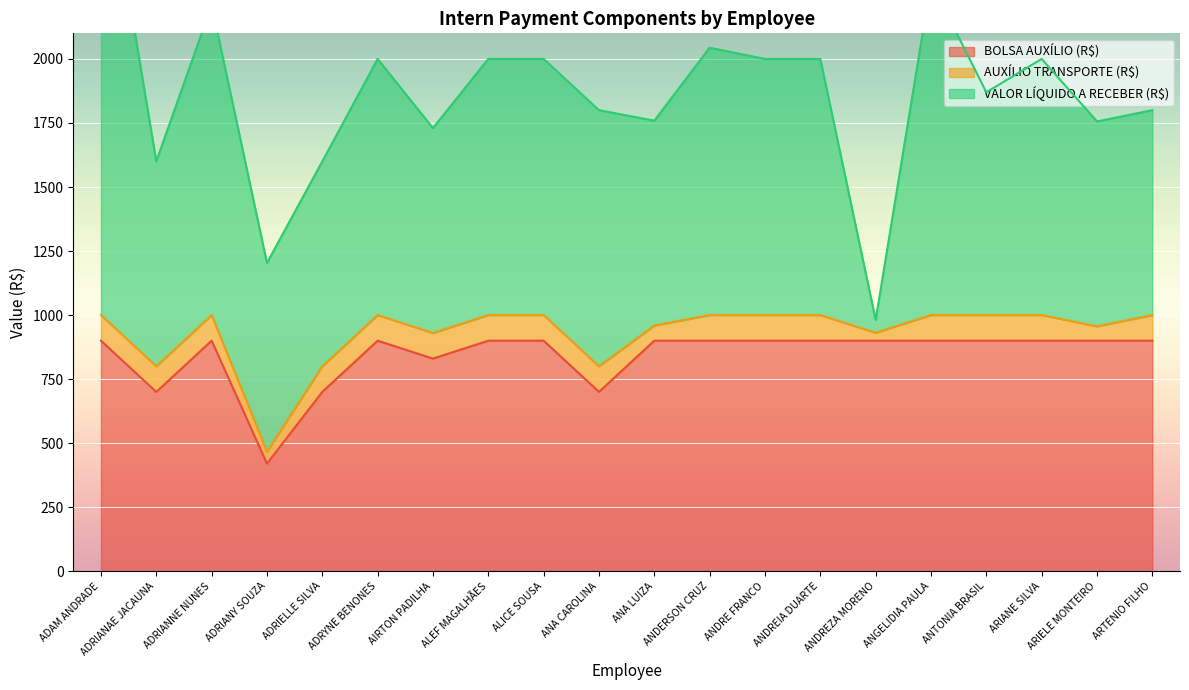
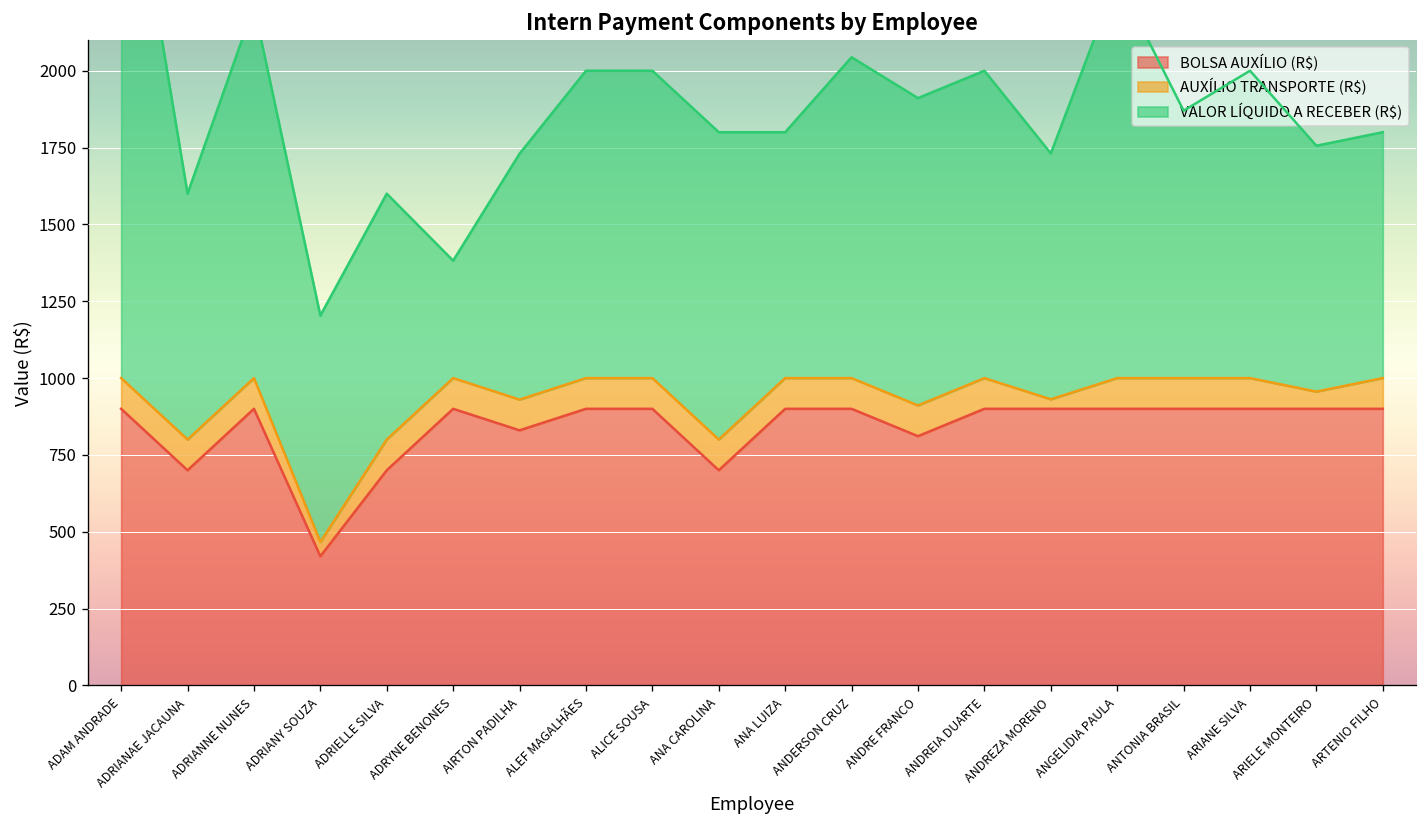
  {
    "BOLSA AUXÍLIO (R$)": {
      "ADAM ANDRADE": 900,
      "ADRIANAE JACAUNA": 700,
      "ADRIANNE NUNES": 900,
      "ADRIANY SOUZA": 420,
      "ADRIELLE SILVA": 700,
      "ADRYNE BENONES": 900,
      "AIRTON PADILHA": 830,
      "ALEF MAGALHÃES": 900,
      "ALICE SOUSA": 900,
      "ANA CAROLINA": 700,
      "ANA LUIZA": 900,
      "ANDERSON CRUZ": 900,
-     "ANDRE FRANCO": 900,
+     "ANDRE FRANCO": 810,
      "ANDREIA DUARTE": 900,
      "ANDREZA MORENO": 900,
      "ANGELIDIA PAULA": 900,
      "ANTONIA BRASIL": 900,
      "ARIANE SILVA": 900,
      "ARIELE MONTEIRO": 900,
      "ARTENIO FILHO": 900
    },
    "AUXÍLIO TRANSPORTE (R$)": {
      "ADAM ANDRADE": 100,
      "ADRIANAE JACAUNA": 100,
      "ADRIANNE NUNES": 100,
      "ADRIANY SOUZA": 50,
      "ADRIELLE SILVA": 100,
      "ADRYNE BENONES": 100,
      "AIRTON PADILHA": 100,
      "ALEF MAGALHÃES": 100,
      "ALICE SOUSA": 100,
      "ANA CAROLINA": 100,
-     "ANA LUIZA": 60,
+     "ANA LUIZA": 100,
      "ANDERSON CRUZ": 100,
      "ANDRE FRANCO": 100,
      "ANDREIA DUARTE": 100,
      "ANDREZA MORENO": 30,
      "ANGELIDIA PAULA": 100,
      "ANTONIA BRASIL": 100,
      "ARIANE SILVA": 100,
      "ARIELE MONTEIRO": 60,
      "ARTENIO FILHO": 100
    },
    "VALOR LÍQUIDO A RECEBER (R$)": {
      "ADRIANAE JACAUNA": 800,
      "ADRIANY SOUZA": 740,
      "ADRIELLE SILVA": 800,
-     "ADRYNE BENONES": 1000,
+     "ADRYNE BENONES": 380,
      "AIRTON PADILHA": 800,
      "ALEF MAGALHÃES": 1000,
      "ALICE SOUSA": 1000,
      "ANA CAROLINA": 1000,
      "ANA LUIZA": 800,
      "ANDERSON CRUZ": 1040,
      "ANDRE FRANCO": 1000,
      "ANDREIA DUARTE": 1000,
-     "ANDREZA MORENO": 50,
+     "ANDREZA MORENO": 800,
      "ARIELE MONTEIRO": 800,
      "ARTENIO FILHO": 800
    }
  }
